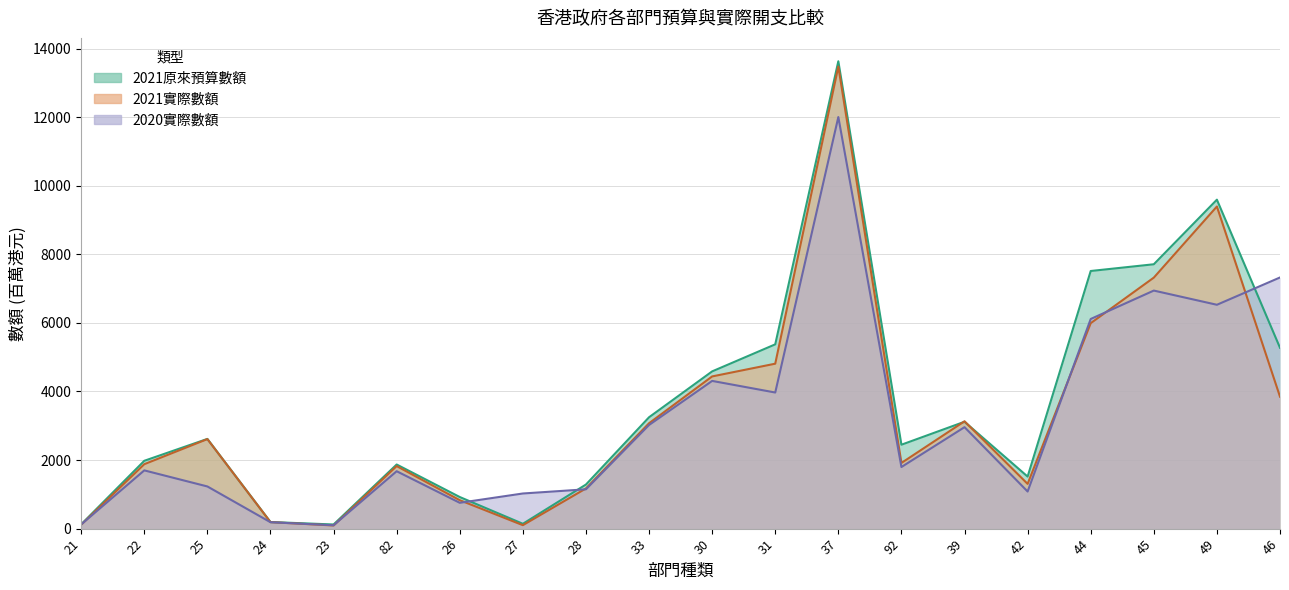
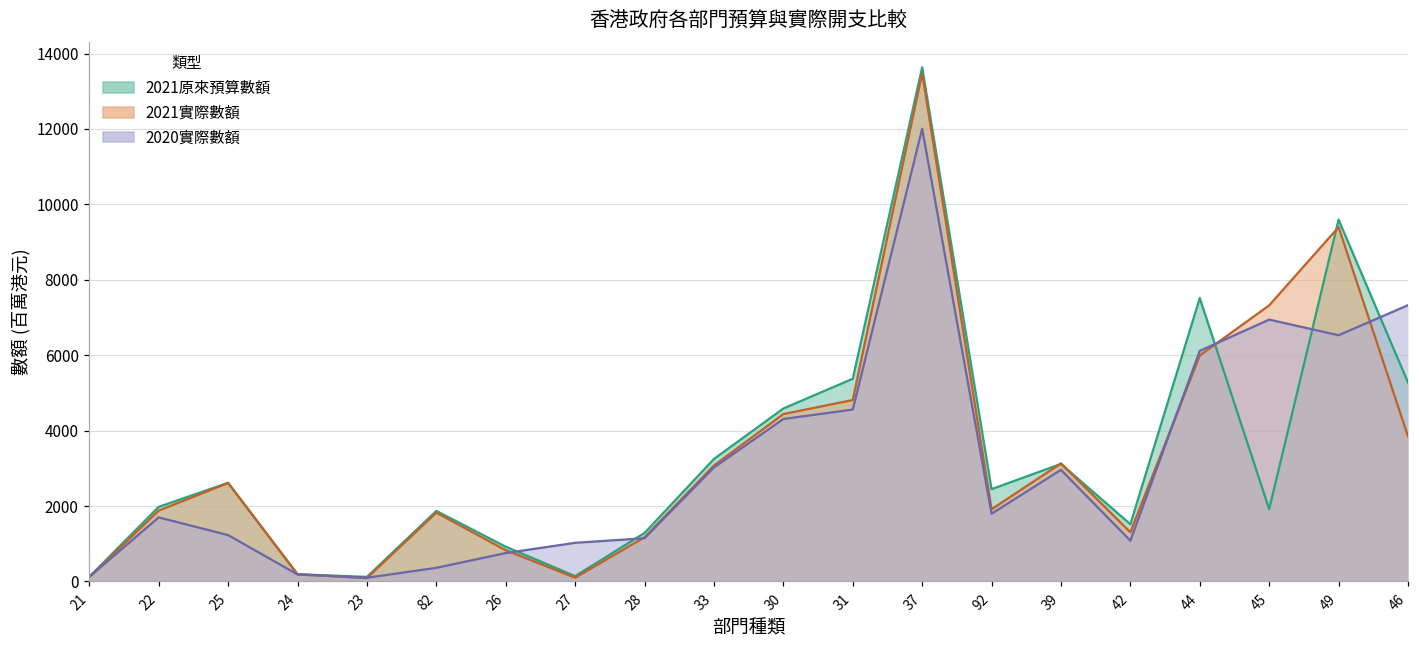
  {
    "2021原來預算數額": {
      "22": 2000,
      "26": 900,
      "28": 1300,
      "33": 3200,
      "30": 4600,
      "31": 5400,
      "37": 13600,
      "92": 2400,
      "42": 1500,
      "44": 7500,
-     "45": 7700,
+     "45": 1900,
      "49": 9600,
      "46": 5300
    },
    "2021實際數額": {
      "22": 1900,
      "26": 800,
      "30": 4400,
      "31": 4800,
      "37": 13500,
      "92": 1900,
      "42": 1300,
      "44": 6000,
      "45": 7300,
      "49": 9400,
      "46": 3800
    },
    "2020實際數額": {
      "22": 1700,
      "25": 1200,
-     "82": 1700,
+     "82": 400,
      "26": 800,
      "27": 1000,
      "30": 4300,
-     "31": 4000,
+     "31": 4600,
      "37": 12000,
      "92": 1800,
      "39": 3000,
      "42": 1100,
      "44": 6100,
      "45": 6900,
      "49": 6500,
      "46": 7300
    }
  }
